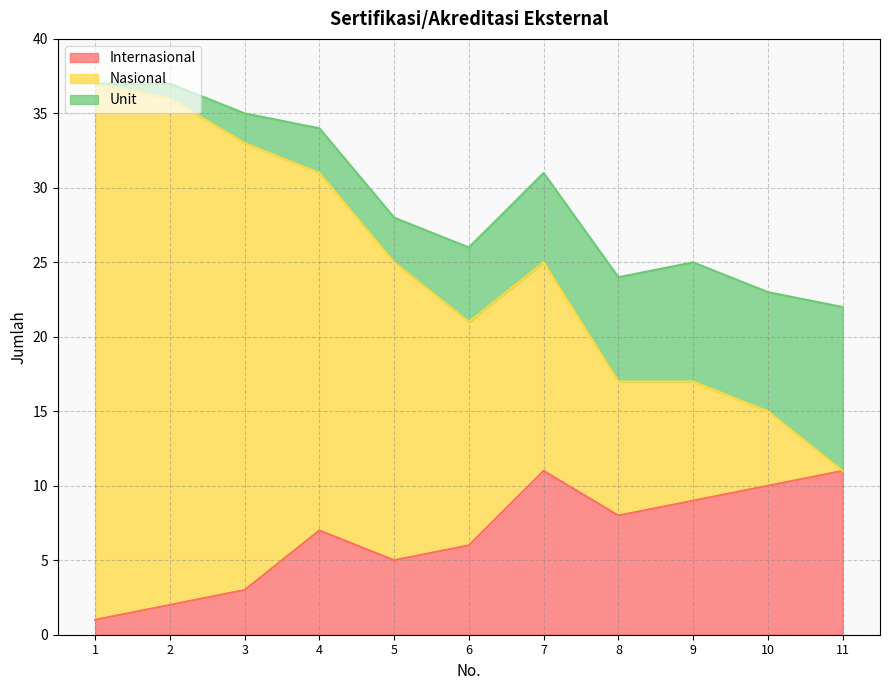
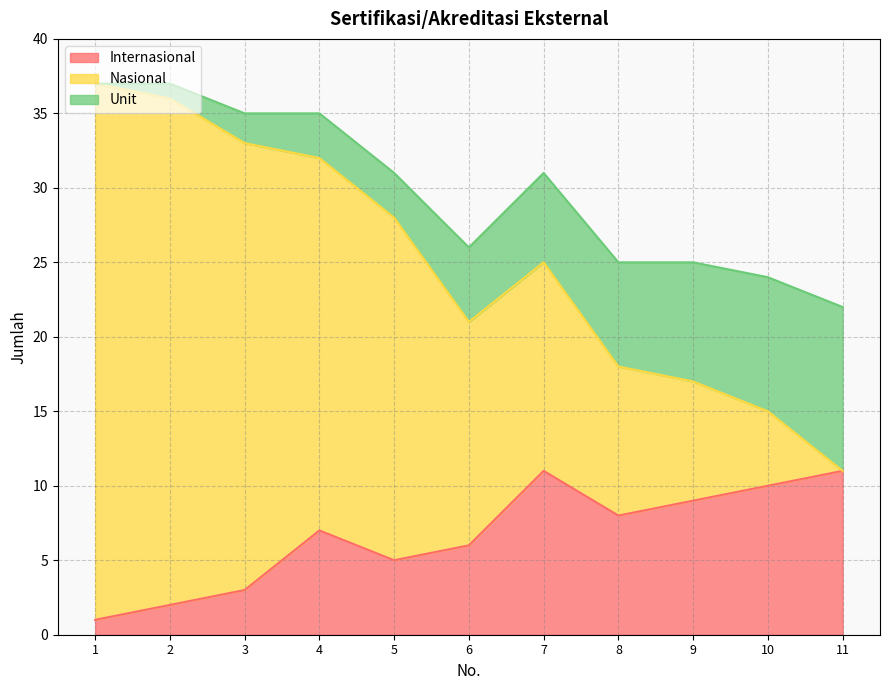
  {
    "Internasional": {
      "1": 1,
      "2": 2,
      "3": 3,
      "4": 7,
      "5": 5,
      "6": 6,
      "7": 11,
      "8": 8,
      "9": 9,
      "10": 10
    },
    "Nasional": {
      "3": 30,
-     "4": 24,
-     "5": 20,
+     "4": 25,
+     "5": 23,
      "6": 15,
      "7": 14,
-     "8": 9,
+     "8": 10,
      "9": 8,
      "10": 5
    },
    "Unit": {
      "3": 2,
      "4": 3,
      "5": 3,
      "6": 5,
      "7": 6,
      "8": 7,
      "9": 8,
-     "10": 8,
+     "10": 9,
      "11": 11
    }
  }
